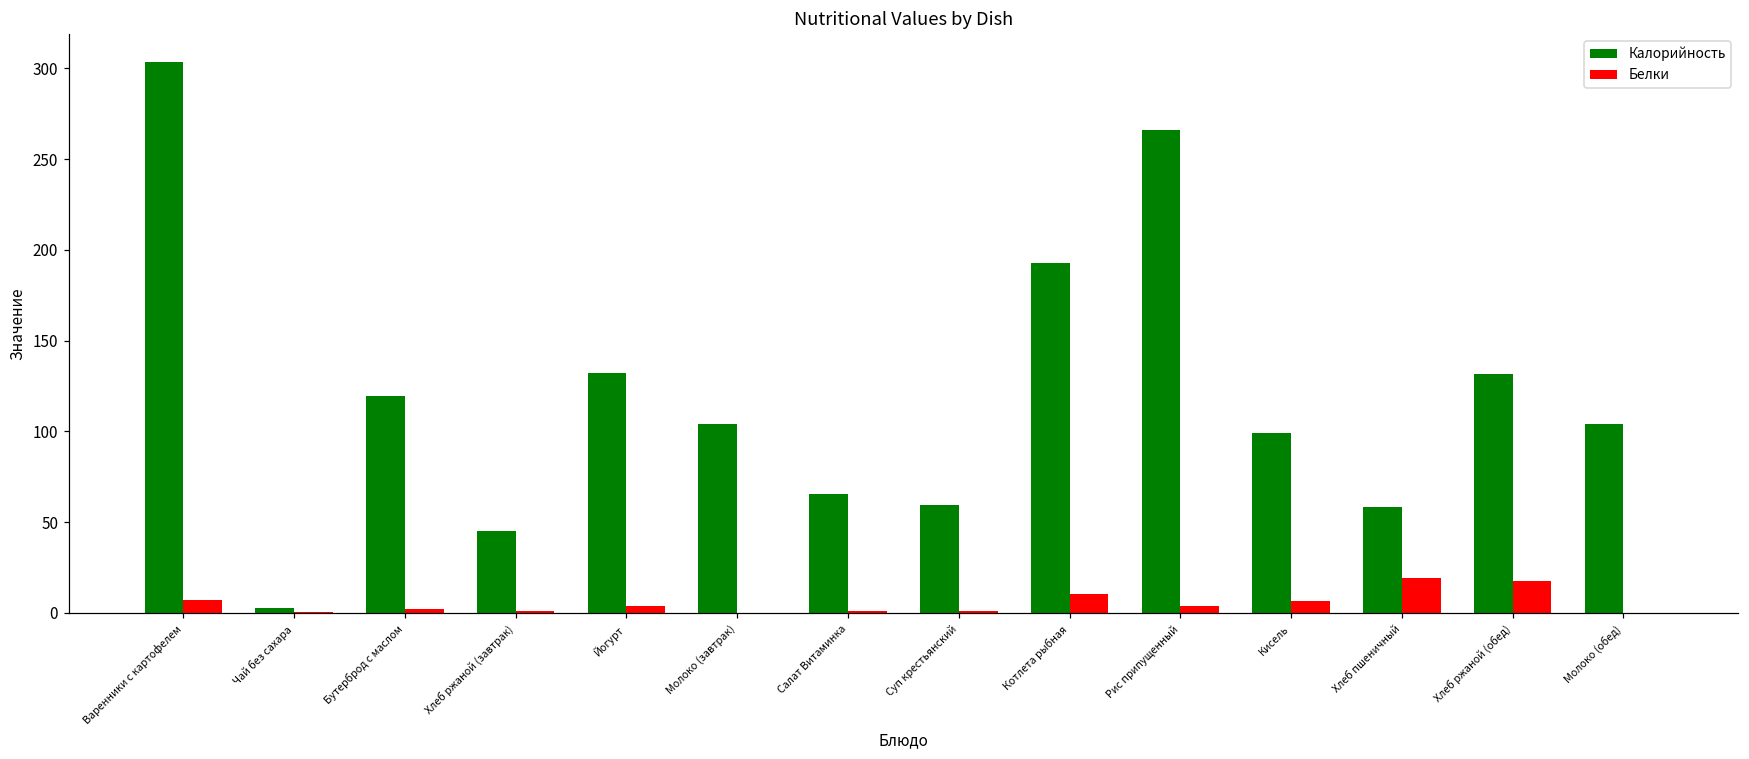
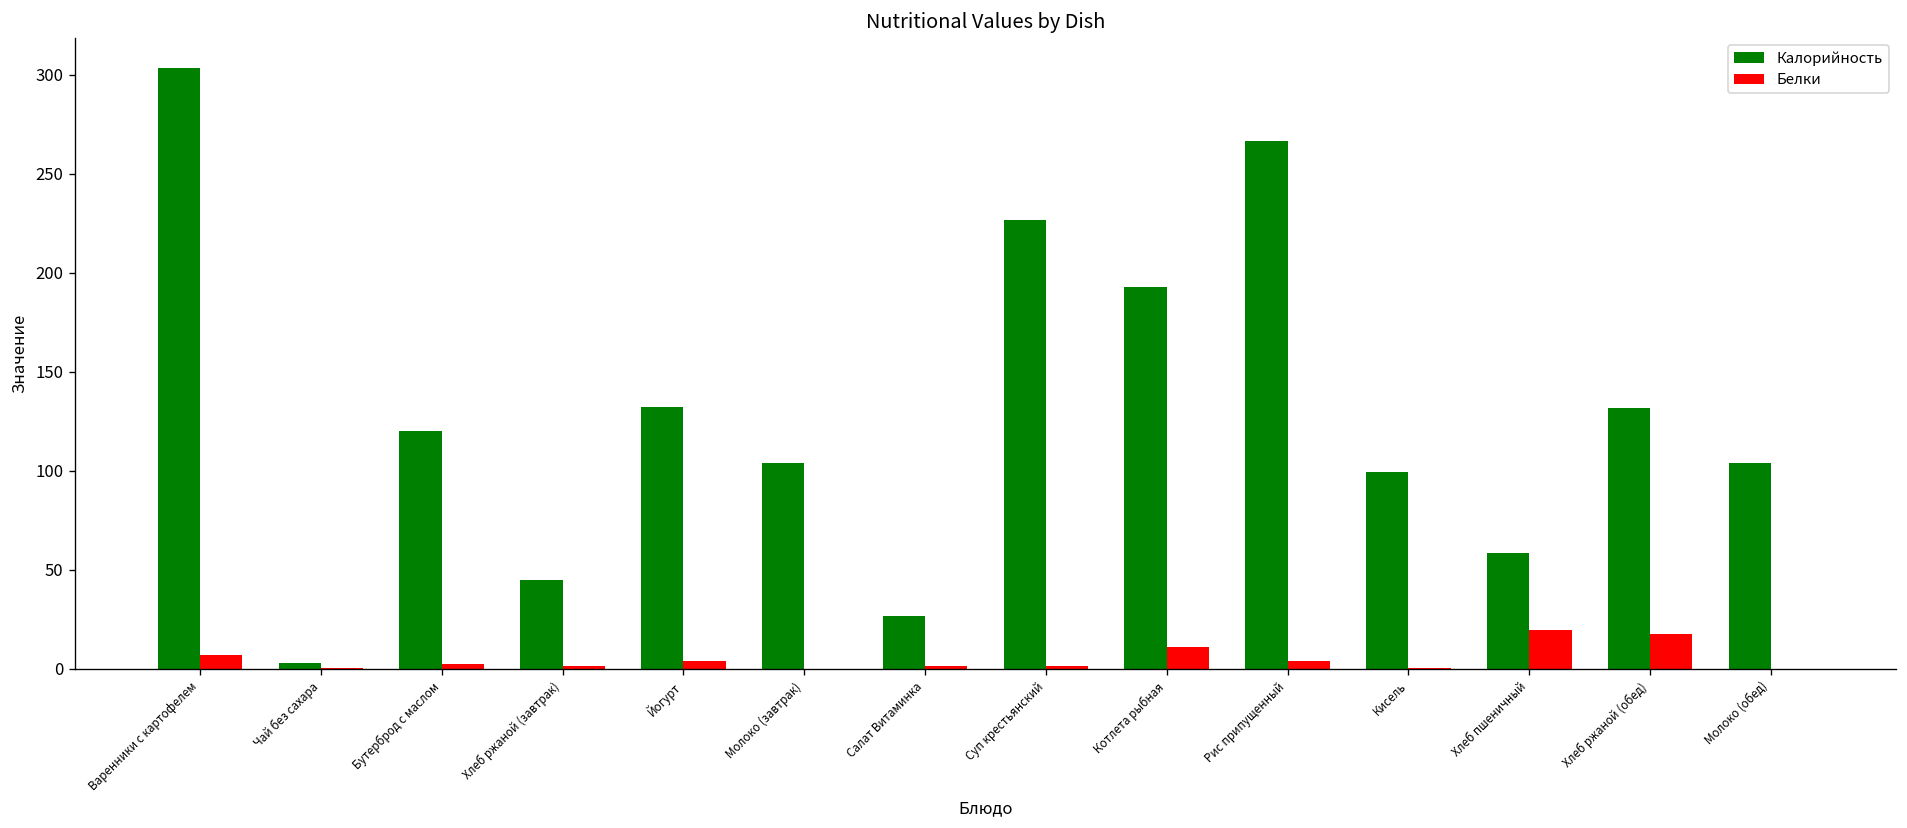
  {
    "Калорийность": {
      "Варенники с картофелем": 304,
      "Чай без сахара": 3,
      "Бутерброд с маслом": 120,
      "Хлеб ржаной (завтрак)": 45,
      "Йогурт": 132,
      "Молоко (завтрак)": 104,
-     "Салат Витаминка": 66,
-     "Суп крестьянский": 60,
+     "Салат Витаминка": 27,
+     "Суп крестьянский": 227,
      "Котлета рыбная": 193,
      "Рис припущенный": 266,
      "Кисель": 99,
      "Хлеб пшеничный": 59,
      "Хлеб ржаной (обед)": 132,
      "Молоко (обед)": 104
    },
    "Белки": {
      "Варенники с картофелем": 7,
      "Бутерброд с маслом": 2,
      "Йогурт": 4,
      "Молоко (завтрак)": 0,
      "Котлета рыбная": 11,
      "Рис припущенный": 4,
-     "Кисель": 7,
+     "Кисель": 0,
      "Хлеб пшеничный": 20,
      "Хлеб ржаной (обед)": 18,
      "Молоко (обед)": 0
    }
  }
